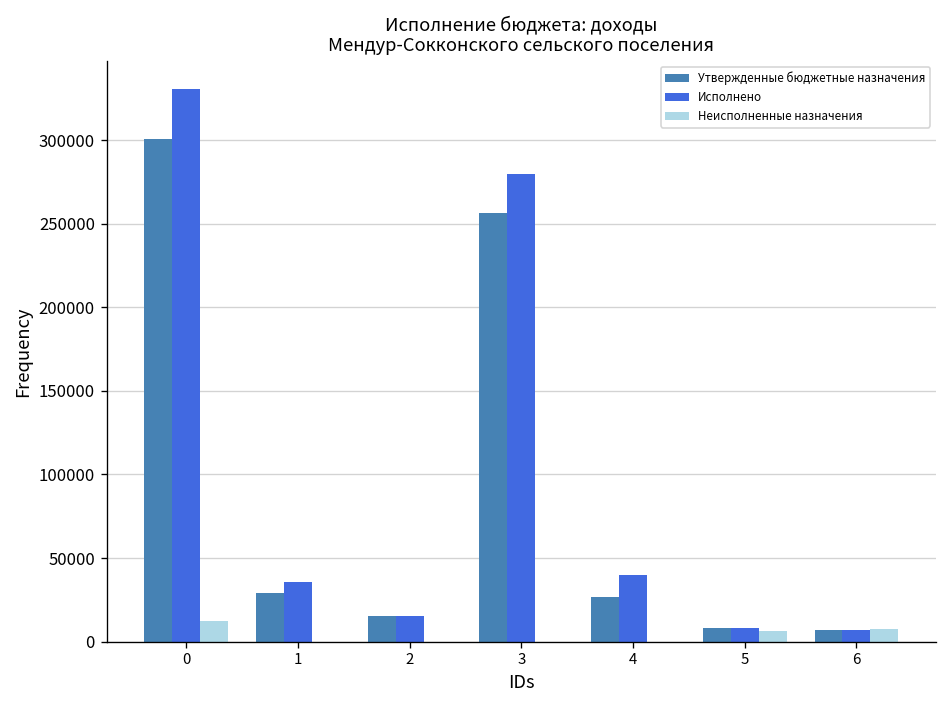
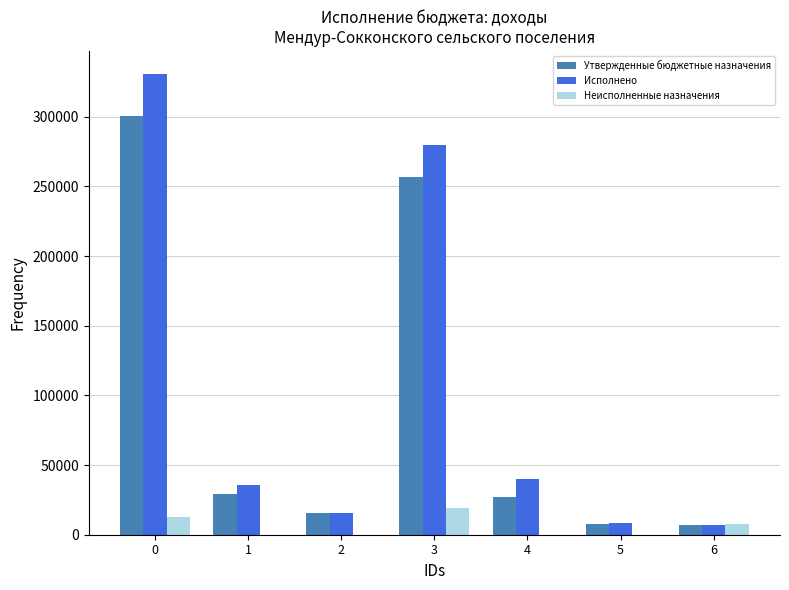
  {
    "Неисполненные назначения": {
      "0": 12000,
      "1": 0,
      "2": 0,
-     "3": 0,
+     "3": 19000,
      "4": 0,
-     "5": 6000,
+     "5": 0,
      "6": 8000
    }
  }
